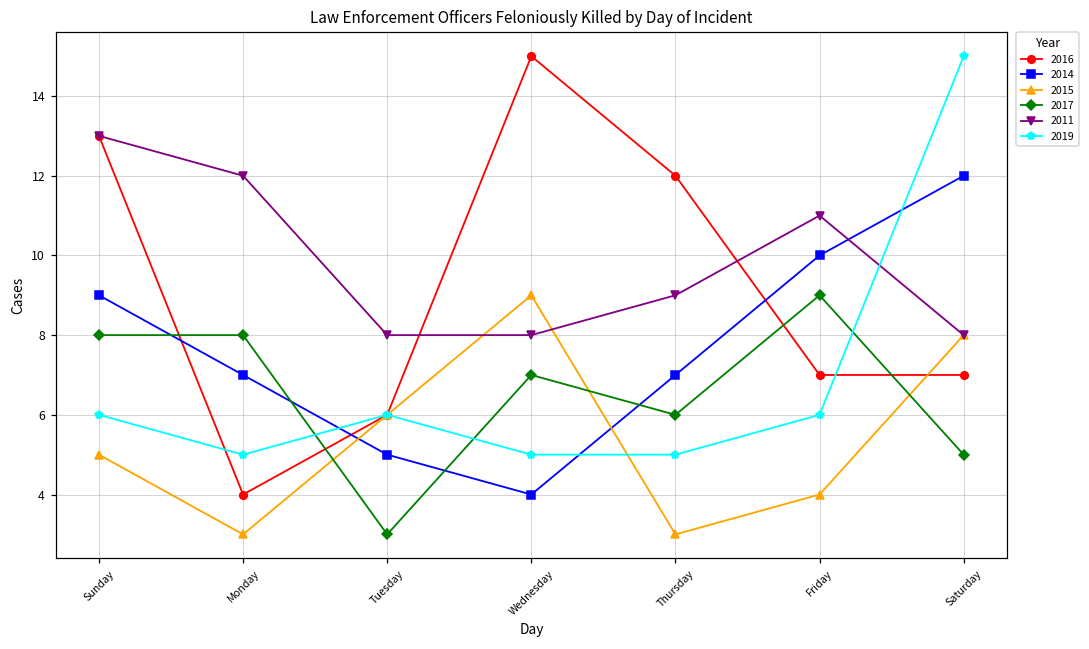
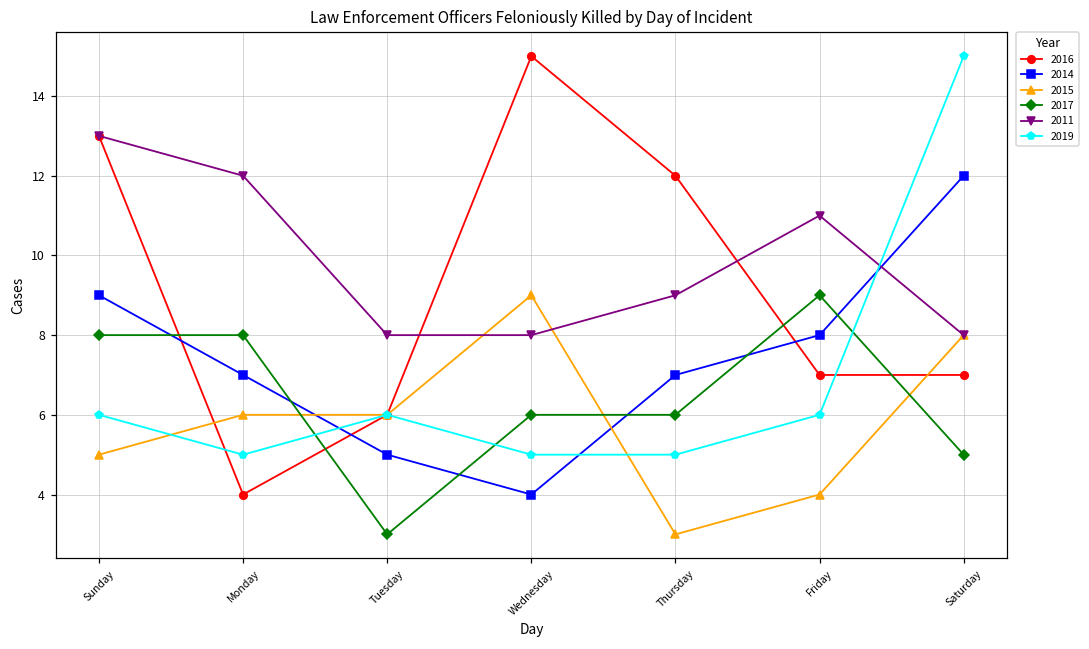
  {
    "2016": {
      "Monday": 4,
      "Wednesday": 15,
      "Thursday": 12,
      "Friday": 7,
      "Saturday": 7
    },
    "2014": {
      "Sunday": 9,
      "Monday": 7,
      "Tuesday": 5,
      "Wednesday": 4,
      "Thursday": 7,
-     "Friday": 10,
+     "Friday": 8,
      "Saturday": 12
    },
    "2015": {
      "Sunday": 5,
-     "Monday": 3,
+     "Monday": 6,
      "Wednesday": 9,
      "Thursday": 3,
      "Friday": 4
    },
    "2017": {
      "Sunday": 8,
      "Monday": 8,
      "Tuesday": 3,
-     "Wednesday": 7,
+     "Wednesday": 6,
      "Thursday": 6,
      "Friday": 9,
      "Saturday": 5
    },
    "2011": {
      "Monday": 12,
      "Tuesday": 8,
      "Wednesday": 8,
      "Thursday": 9,
      "Friday": 11
    },
    "2019": {
      "Sunday": 6,
      "Monday": 5,
      "Wednesday": 5,
      "Thursday": 5,
      "Friday": 6,
      "Saturday": 15
    }
  }
